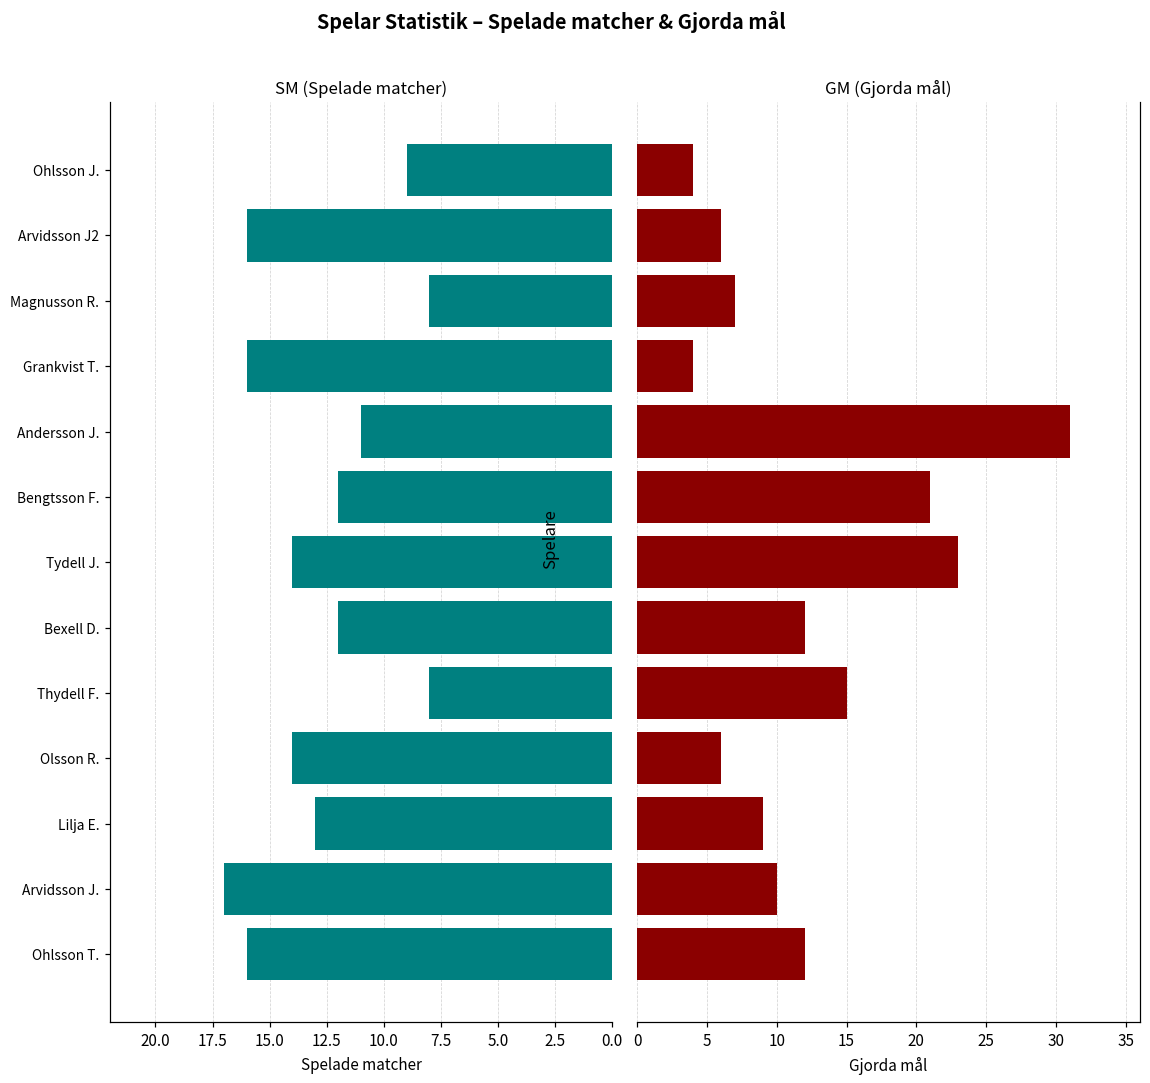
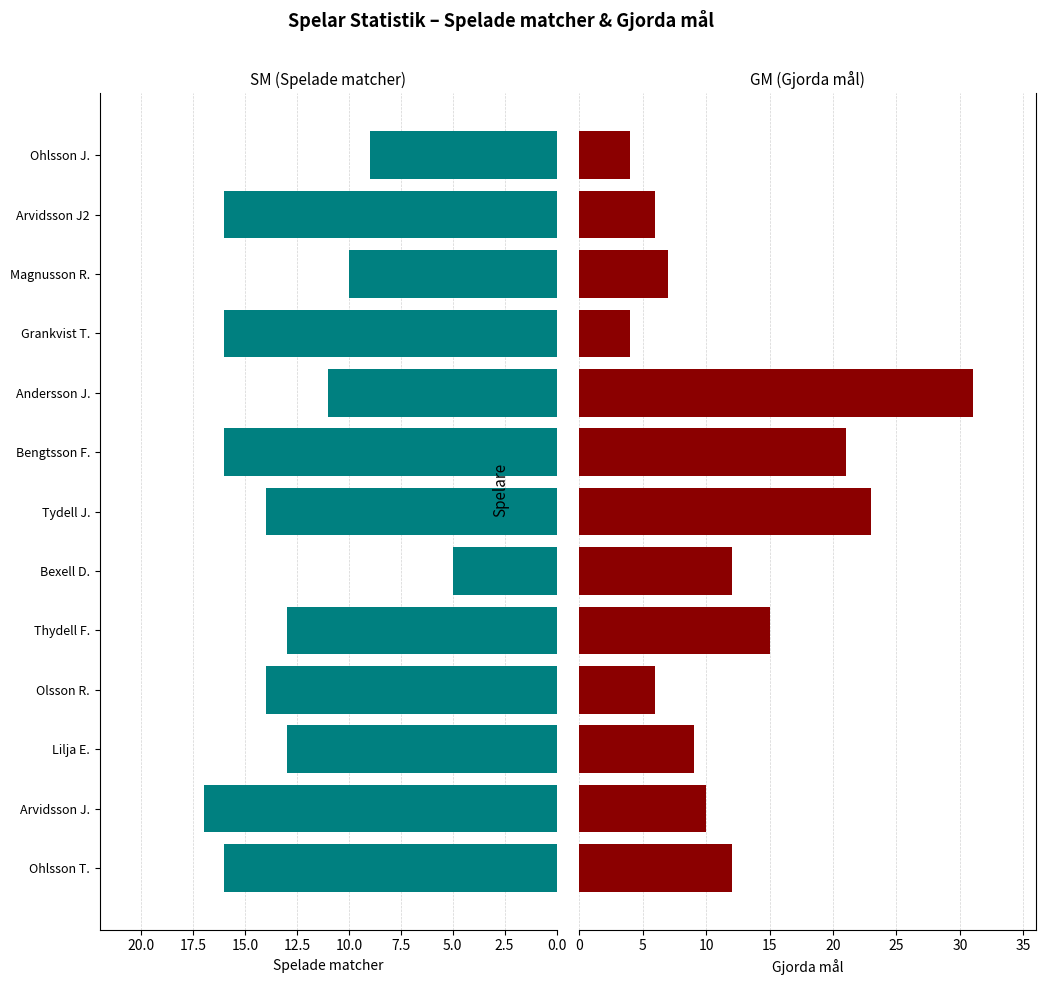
  {
    "SM (Spelade matcher)": {
      "Ohlsson J.": 9,
      "Arvidsson J2": 16,
-     "Magnusson R.": 8,
+     "Magnusson R.": 10,
      "Grankvist T.": 16,
      "Andersson J.": 11,
-     "Bengtsson F.": 12,
+     "Bengtsson F.": 16,
      "Tydell J.": 14,
-     "Bexell D.": 12,
-     "Thydell F.": 8,
+     "Bexell D.": 5,
+     "Thydell F.": 13,
      "Olsson R.": 14,
      "Lilja E.": 13,
      "Arvidsson J.": 17,
      "Ohlsson T.": 16
    }
  }
